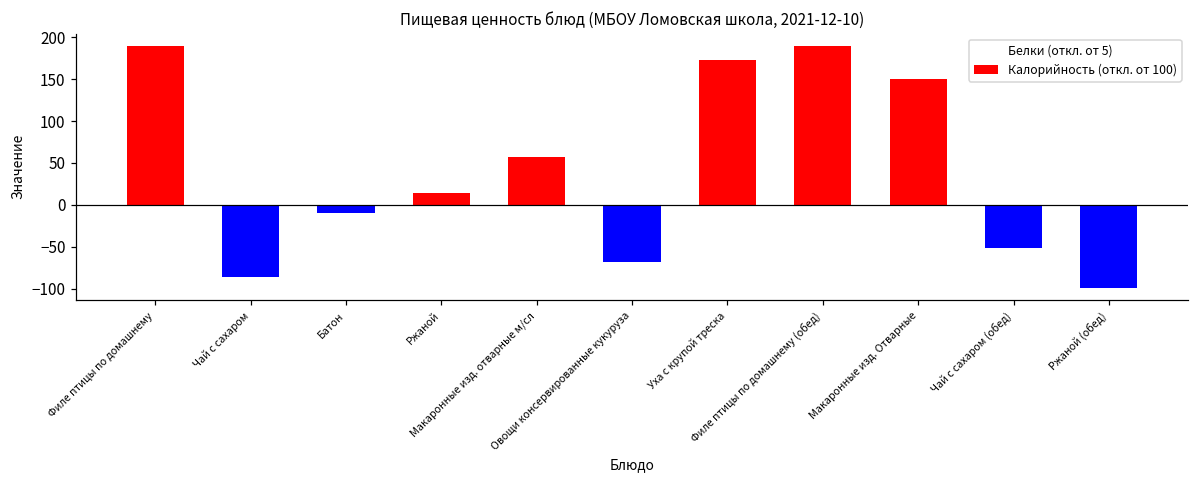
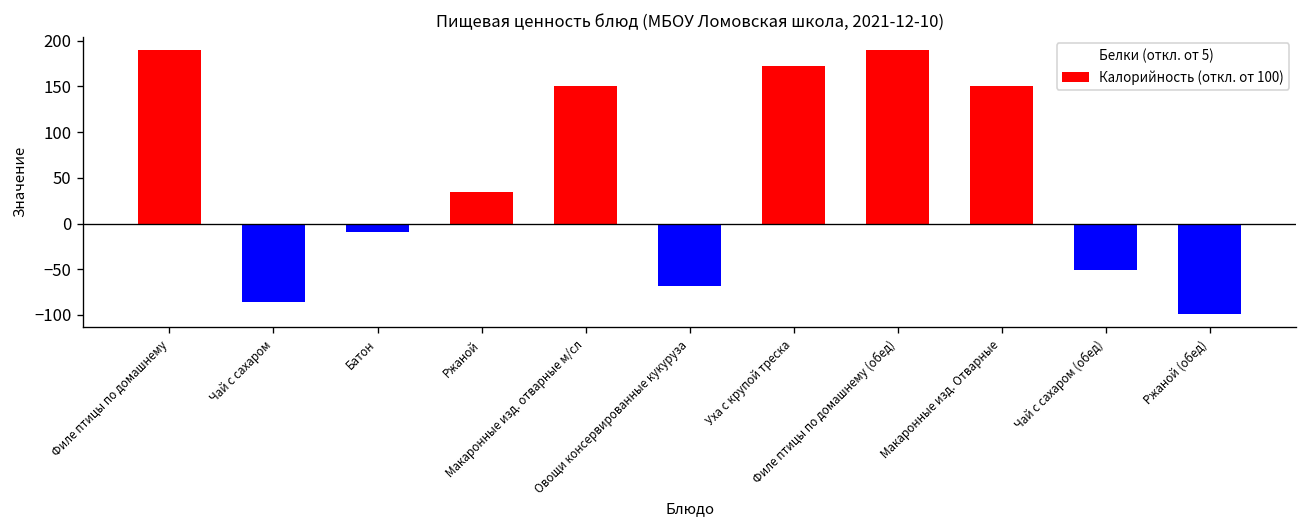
  {
    "Калорийность (откл. от 100)": {
      "Филе птицы по домашнему": 190,
      "Чай с сахаром": -90,
      "Батон": -10,
-     "Ржаной": 10,
-     "Макаронные изд. отварные м/сл": 60,
+     "Ржаной": 40,
+     "Макаронные изд. отварные м/сл": 150,
      "Овощи консервированные кукуруза": -70,
      "Уха с крупой треска": 170,
      "Филе птицы по домашнему (обед)": 190,
      "Макаронные изд. Отварные": 150,
      "Чай с сахаром (обед)": -50,
      "Ржаной (обед)": -100
    }
  }
